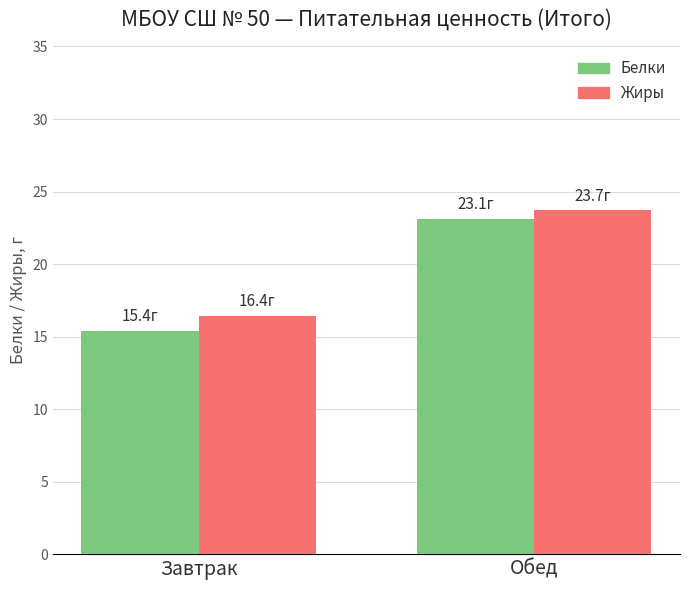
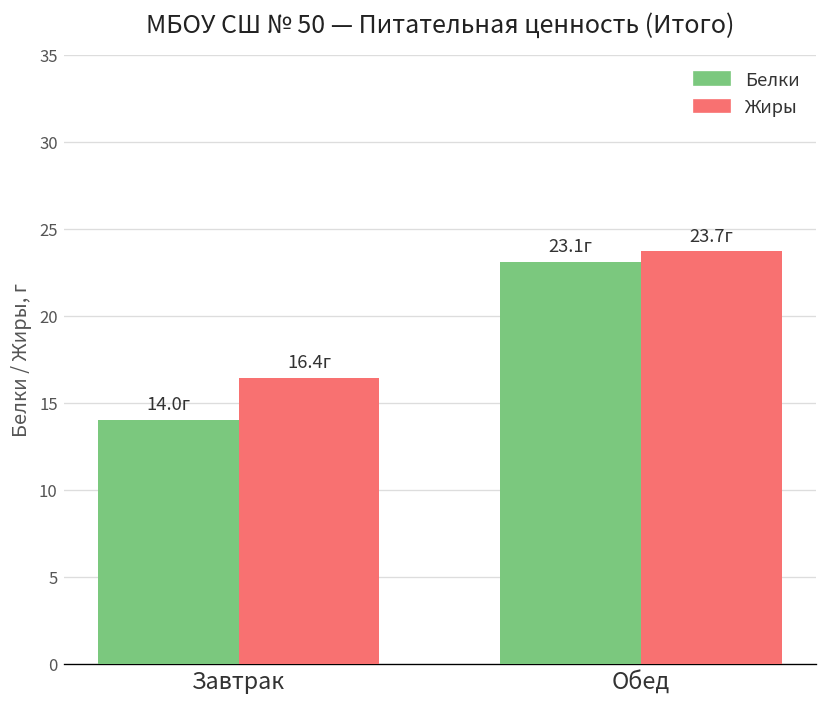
  {
    "Белки": {
-     "Завтрак": "15.4г",
+     "Завтрак": "14.0г",
      "Обед": "23.1г"
    },
    "Жиры": {
      "Завтрак": "16.4г",
      "Обед": "23.7г"
    }
  }
